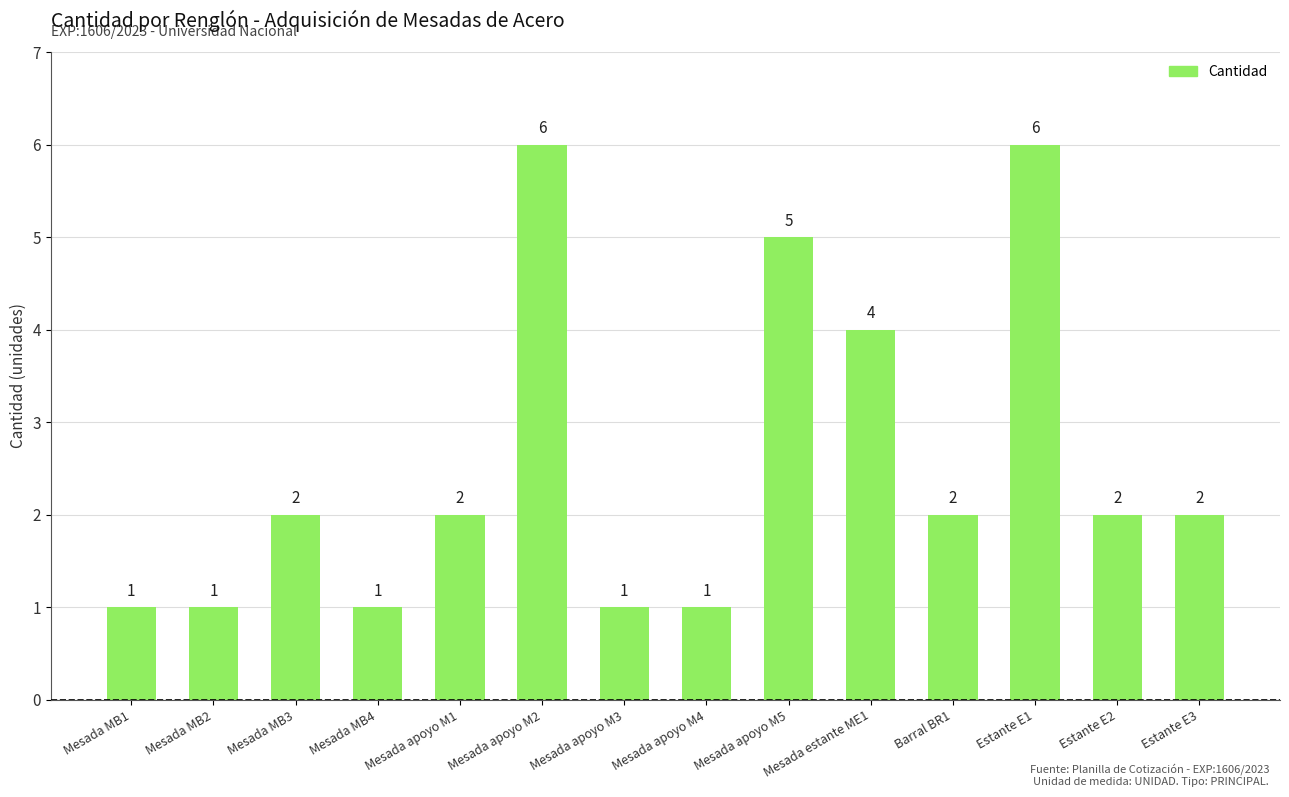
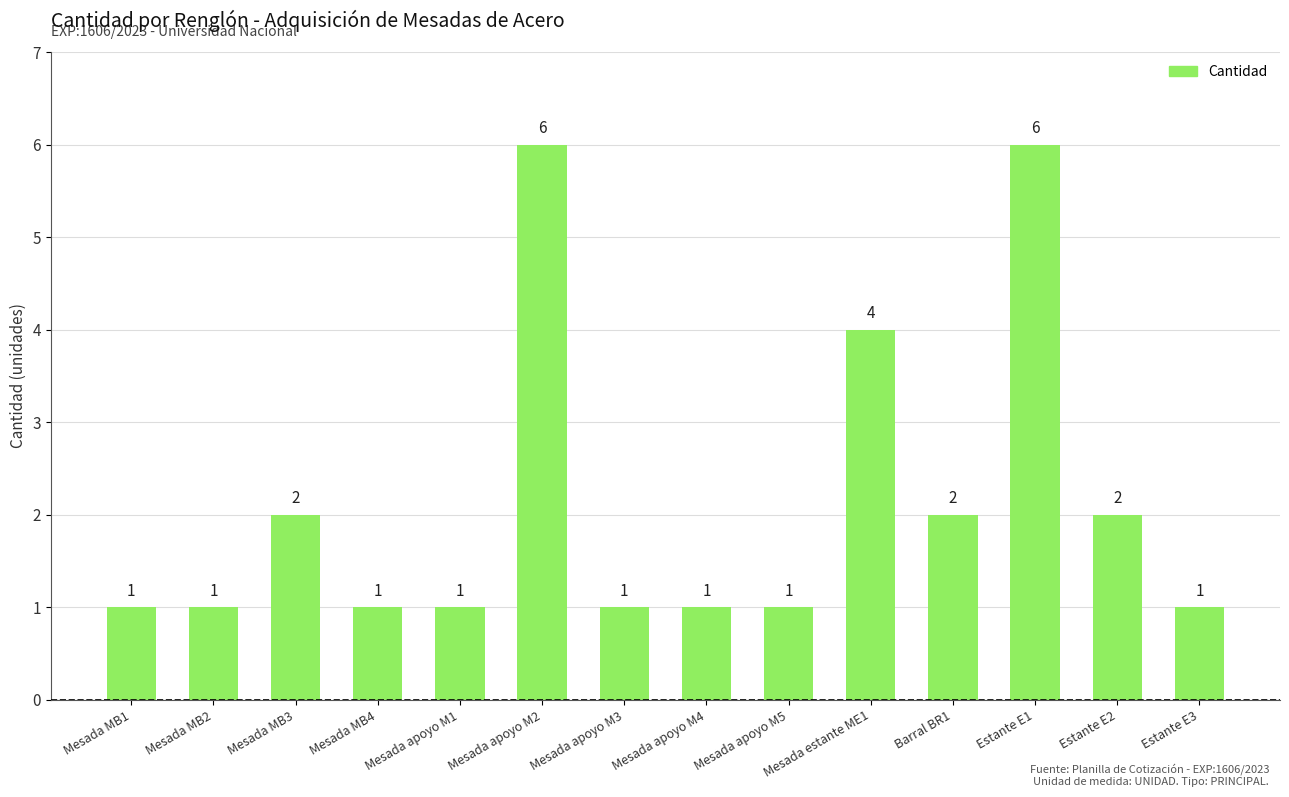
  {
    "Mesada MB1": 1,
    "Mesada MB2": 1,
    "Mesada MB3": 2,
    "Mesada MB4": 1,
-   "Mesada apoyo M1": 2,
+   "Mesada apoyo M1": 1,
    "Mesada apoyo M2": 6,
    "Mesada apoyo M3": 1,
    "Mesada apoyo M4": 1,
-   "Mesada apoyo M5": 5,
+   "Mesada apoyo M5": 1,
    "Mesada estante ME1": 4,
    "Barral BR1": 2,
    "Estante E1": 6,
    "Estante E2": 2,
-   "Estante E3": 2
+   "Estante E3": 1
  }
